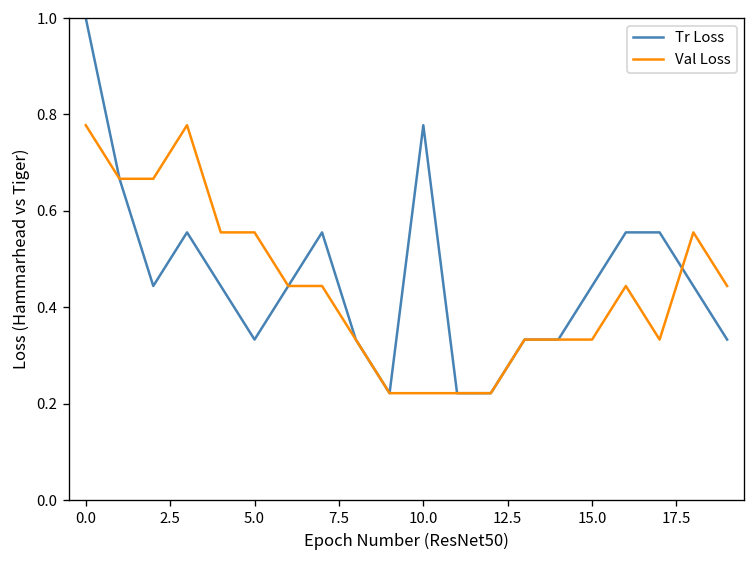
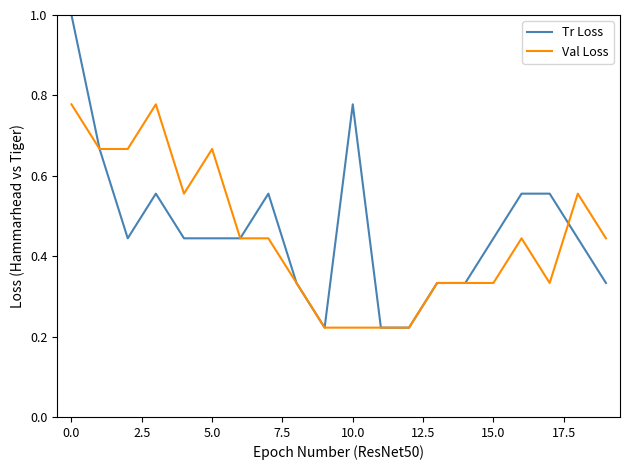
  {
    "Tr Loss": {
      "0.0": 1.00,
-     "5.0": 0.33,
+     "5.0": 0.44,
      "10.0": 0.78,
      "15.0": 0.44
    },
    "Val Loss": {
      "0.0": 0.78,
-     "5.0": 0.56,
+     "5.0": 0.67,
      "10.0": 0.22,
      "15.0": 0.33
    }
  }
